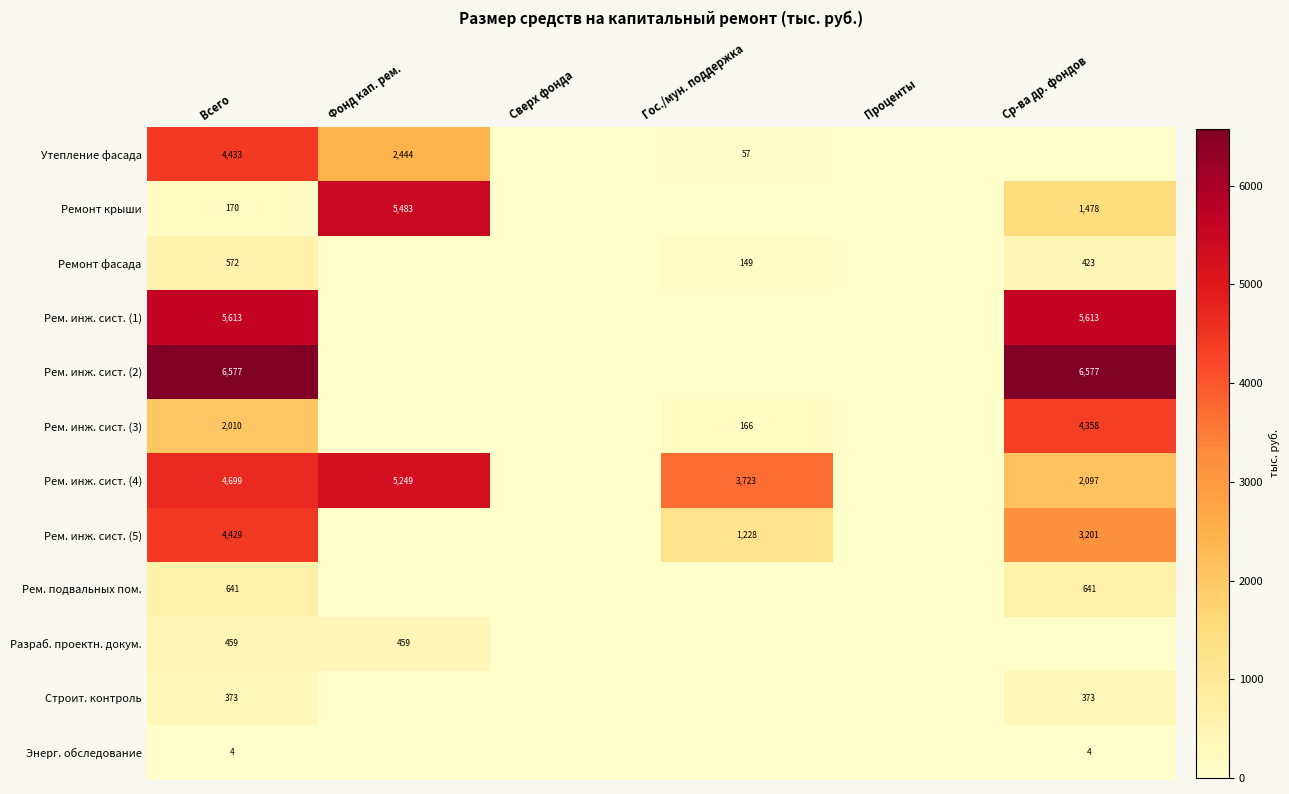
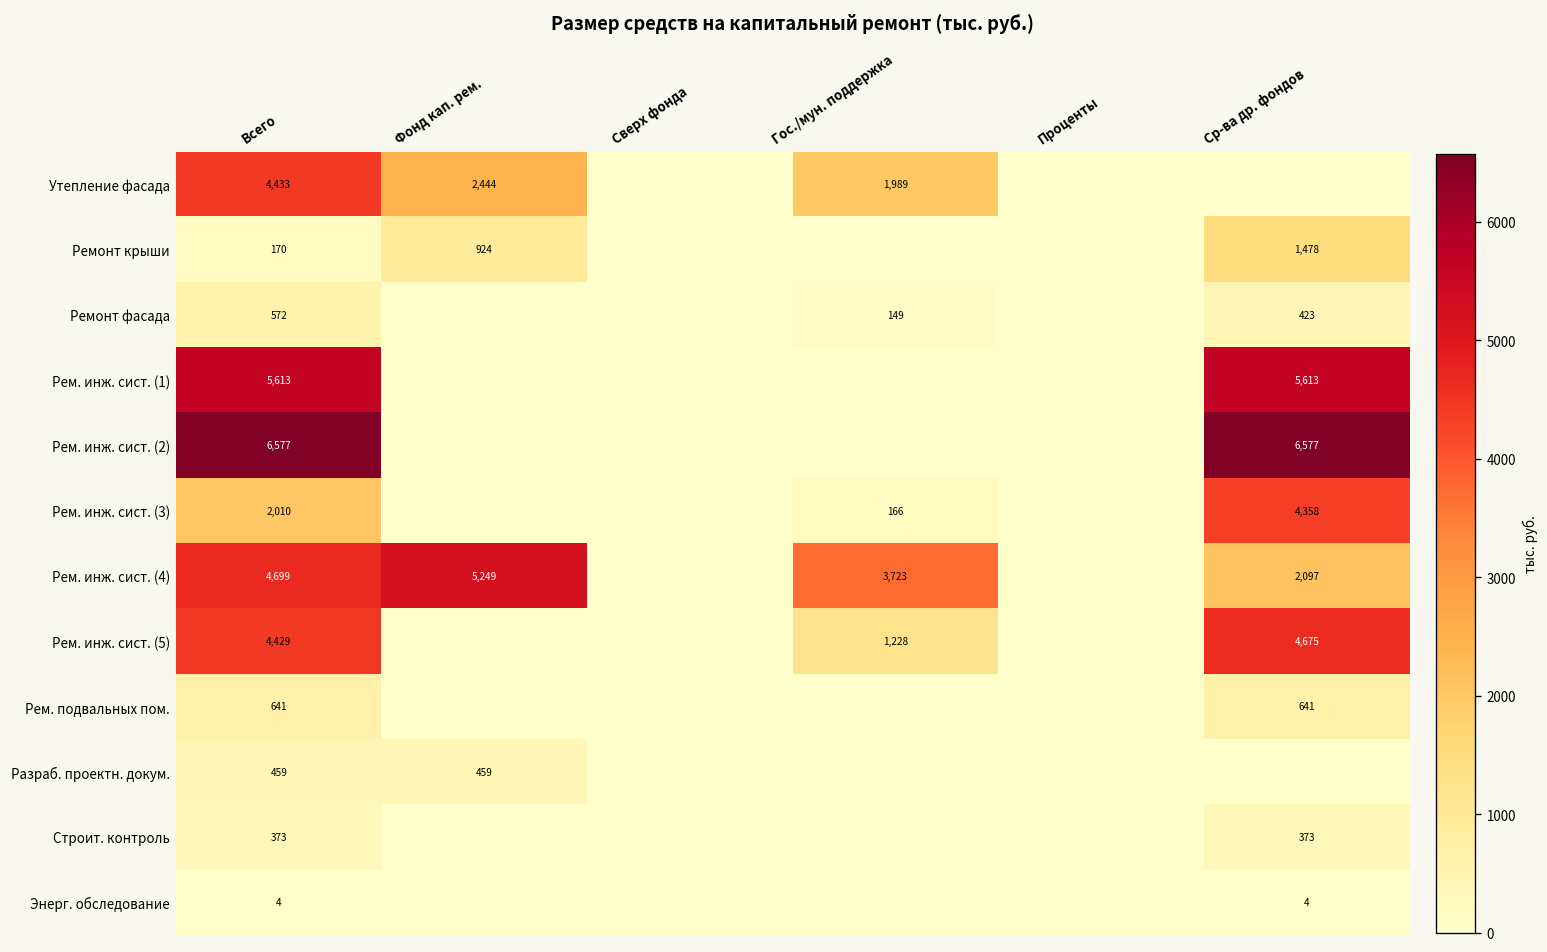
  {
    "Утепление фасада": {
      "Всего": "4,433",
      "Фонд кап. рем.": "2,444",
-     "Гос./мун. поддержка": "57"
+     "Гос./мун. поддержка": "1,989"
    },
    "Ремонт крыши": {
      "Всего": "170",
-     "Фонд кап. рем.": "5,483",
+     "Фонд кап. рем.": "924",
      "Ср-ва др. фондов": "1,478"
    },
    "Ремонт фасада": {
      "Всего": "572",
      "Гос./мун. поддержка": "149",
      "Ср-ва др. фондов": "423"
    },
    "Рем. инж. сист. (1)": {
      "Всего": "5,613",
      "Ср-ва др. фондов": "5,613"
    },
    "Рем. инж. сист. (2)": {
      "Всего": "6,577",
      "Ср-ва др. фондов": "6,577"
    },
    "Рем. инж. сист. (3)": {
      "Всего": "2,010",
      "Гос./мун. поддержка": "166",
      "Ср-ва др. фондов": "4,358"
    },
    "Рем. инж. сист. (4)": {
      "Всего": "4,699",
      "Фонд кап. рем.": "5,249",
      "Гос./мун. поддержка": "3,723",
      "Ср-ва др. фондов": "2,097"
    },
    "Рем. инж. сист. (5)": {
      "Всего": "4,429",
      "Гос./мун. поддержка": "1,228",
-     "Ср-ва др. фондов": "3,201"
+     "Ср-ва др. фондов": "4,675"
    },
    "Рем. подвальных пом.": {
      "Всего": "641",
      "Ср-ва др. фондов": "641"
    },
    "Разраб. проектн. докум.": {
      "Всего": "459",
      "Фонд кап. рем.": "459"
    },
    "Строит. контроль": {
      "Всего": "373",
      "Ср-ва др. фондов": "373"
    },
    "Энерг. обследование": {
      "Всего": "4",
      "Ср-ва др. фондов": "4"
    }
  }
